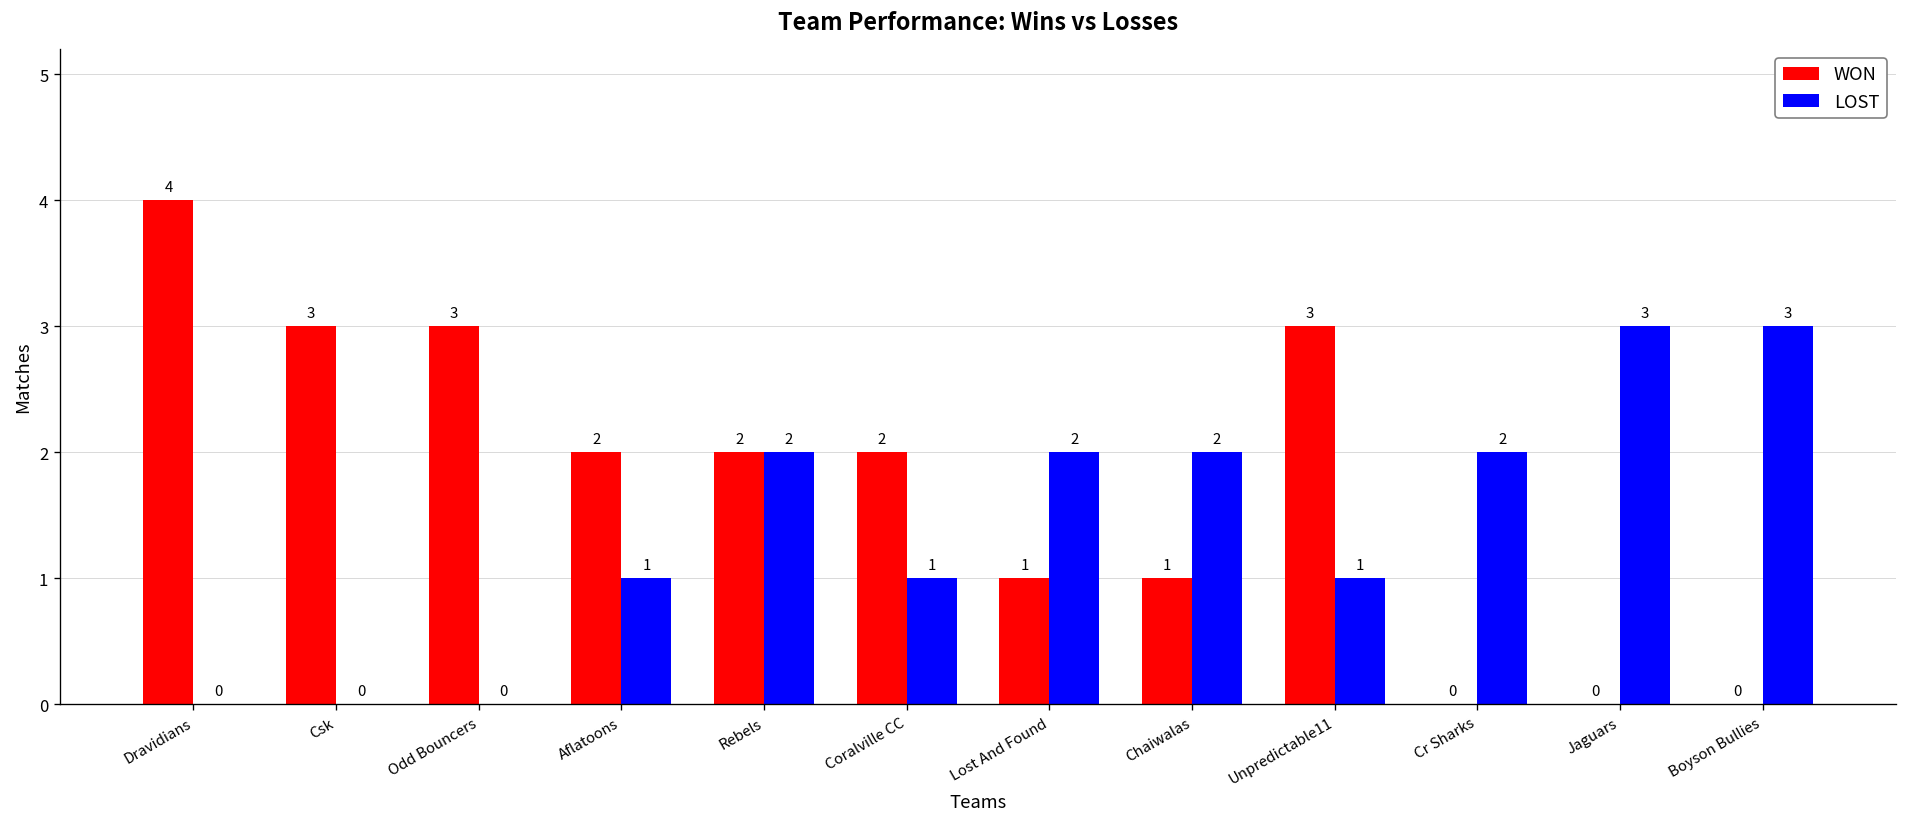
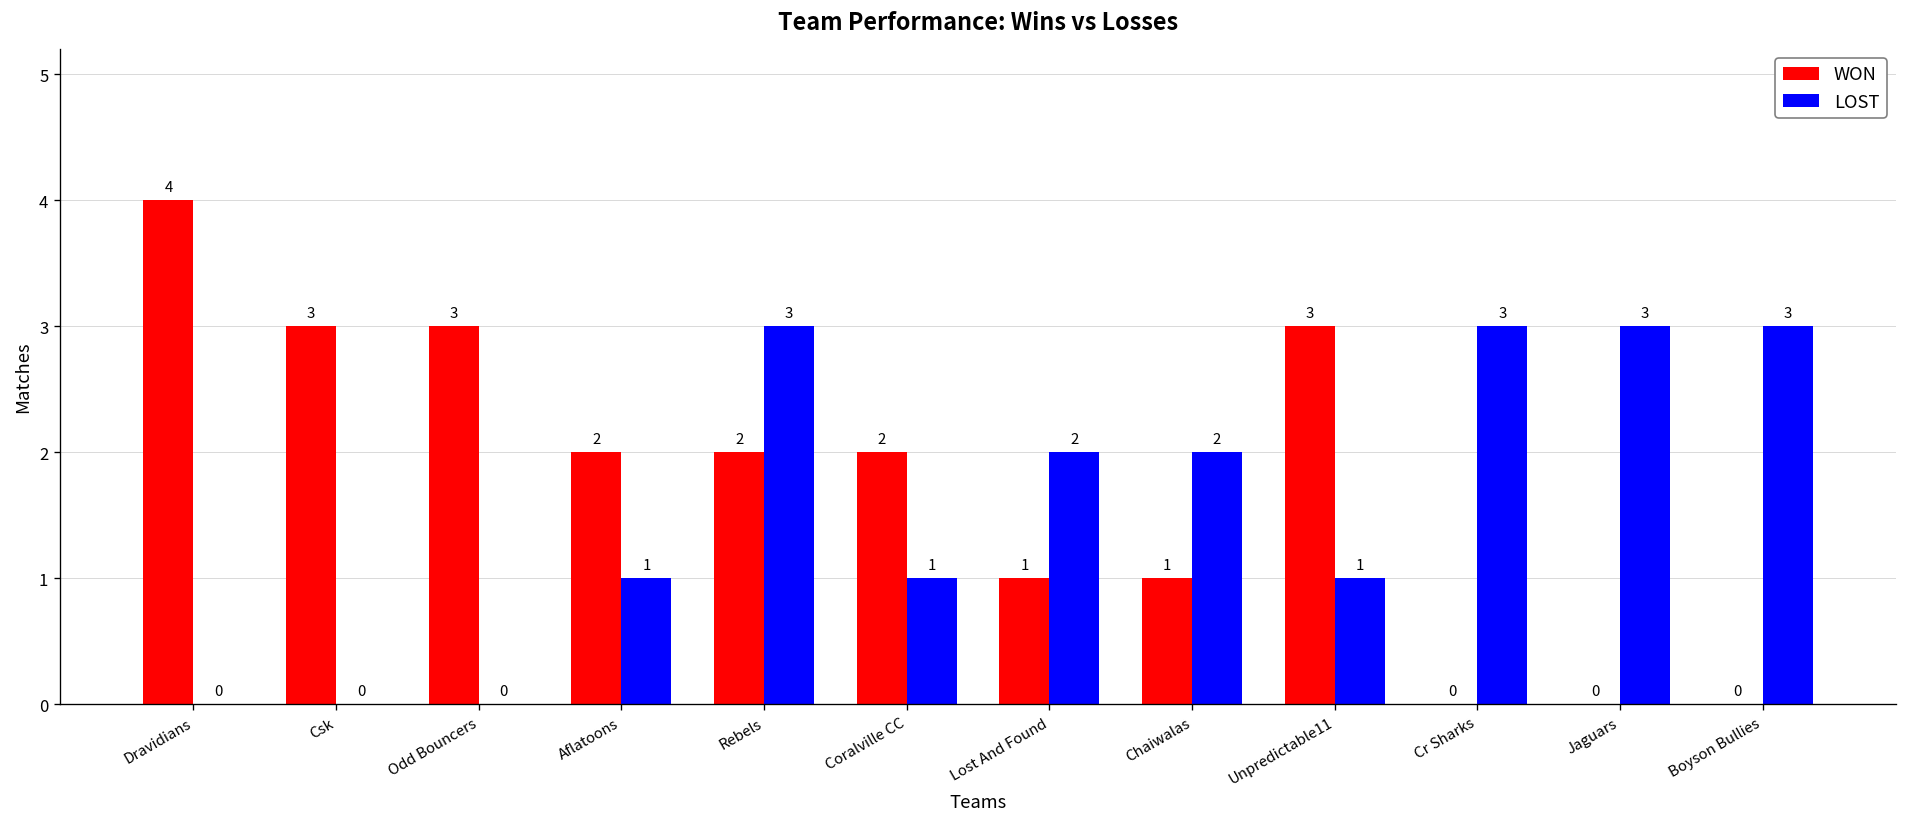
  {
    "WON": {
      "Dravidians": 4,
      "Csk": 3,
      "Odd Bouncers": 3,
      "Aflatoons": 2,
      "Rebels": 2,
      "Coralville CC": 2,
      "Lost And Found": 1,
      "Chaiwalas": 1,
      "Unpredictable11": 3,
      "Cr Sharks": 0,
      "Jaguars": 0,
      "Boyson Bullies": 0
    },
    "LOST": {
      "Dravidians": 0,
      "Csk": 0,
      "Odd Bouncers": 0,
      "Aflatoons": 1,
-     "Rebels": 2,
+     "Rebels": 3,
      "Coralville CC": 1,
      "Lost And Found": 2,
      "Chaiwalas": 2,
      "Unpredictable11": 1,
-     "Cr Sharks": 2,
+     "Cr Sharks": 3,
      "Jaguars": 3,
      "Boyson Bullies": 3
    }
  }
